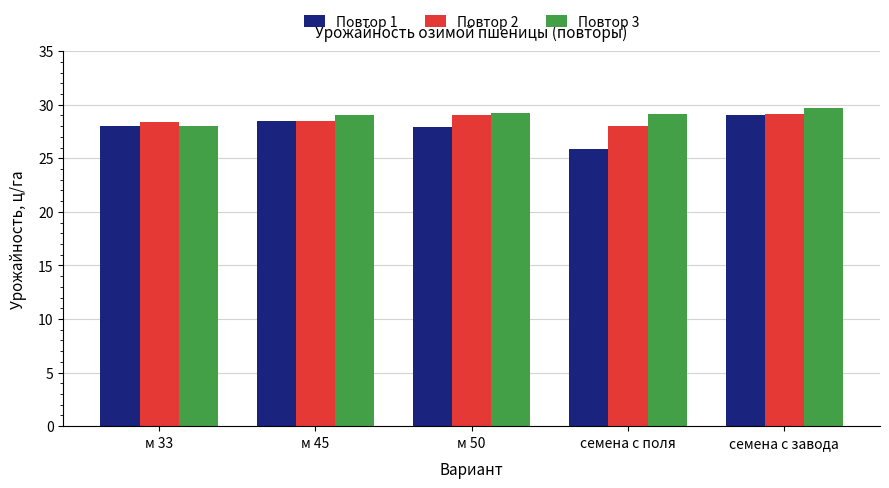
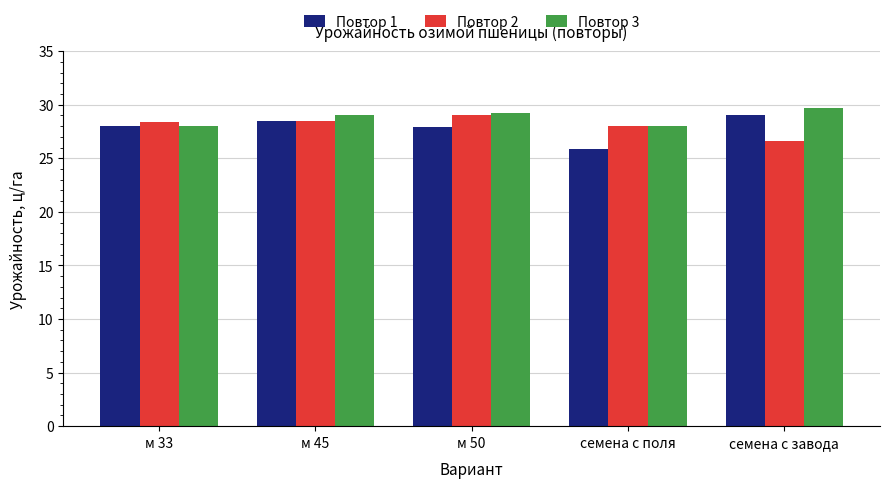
  {
    "Повтор 1": {
      "м 33": 28.0,
      "м 45": 28.5,
      "м 50": 27.9,
      "семена с поля": 25.9,
      "семена с завода": 29.0
    },
    "Повтор 2": {
      "м 33": 28.4,
      "м 45": 28.5,
      "м 50": 29.0,
      "семена с поля": 28.0,
-     "семена с завода": 29.1
+     "семена с завода": 26.6
    },
    "Повтор 3": {
      "м 33": 28.0,
      "м 45": 29.0,
      "м 50": 29.2,
-     "семена с поля": 29.1,
+     "семена с поля": 28.0,
      "семена с завода": 29.7
    }
  }
